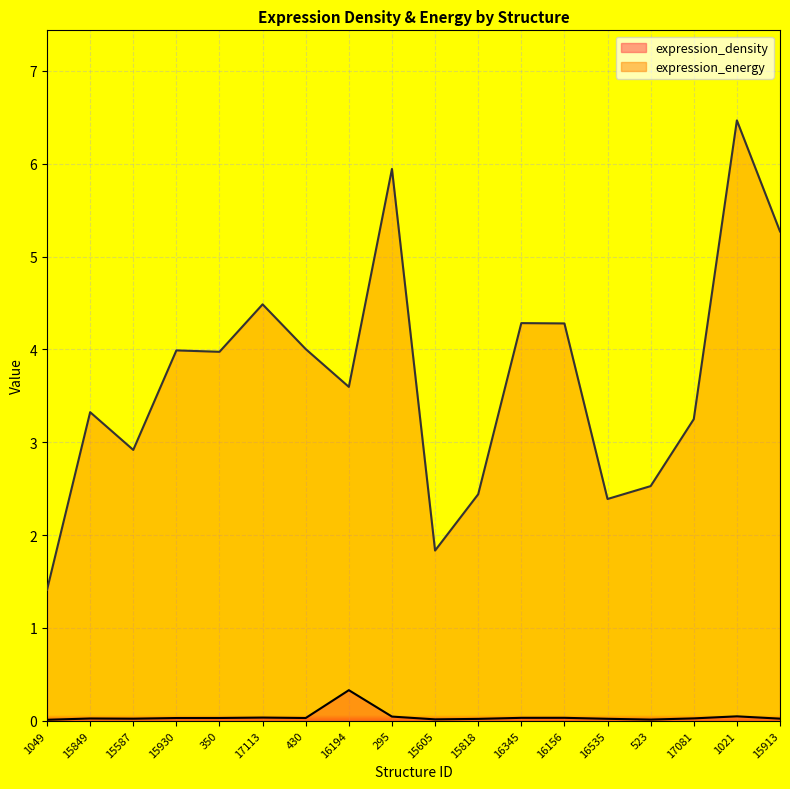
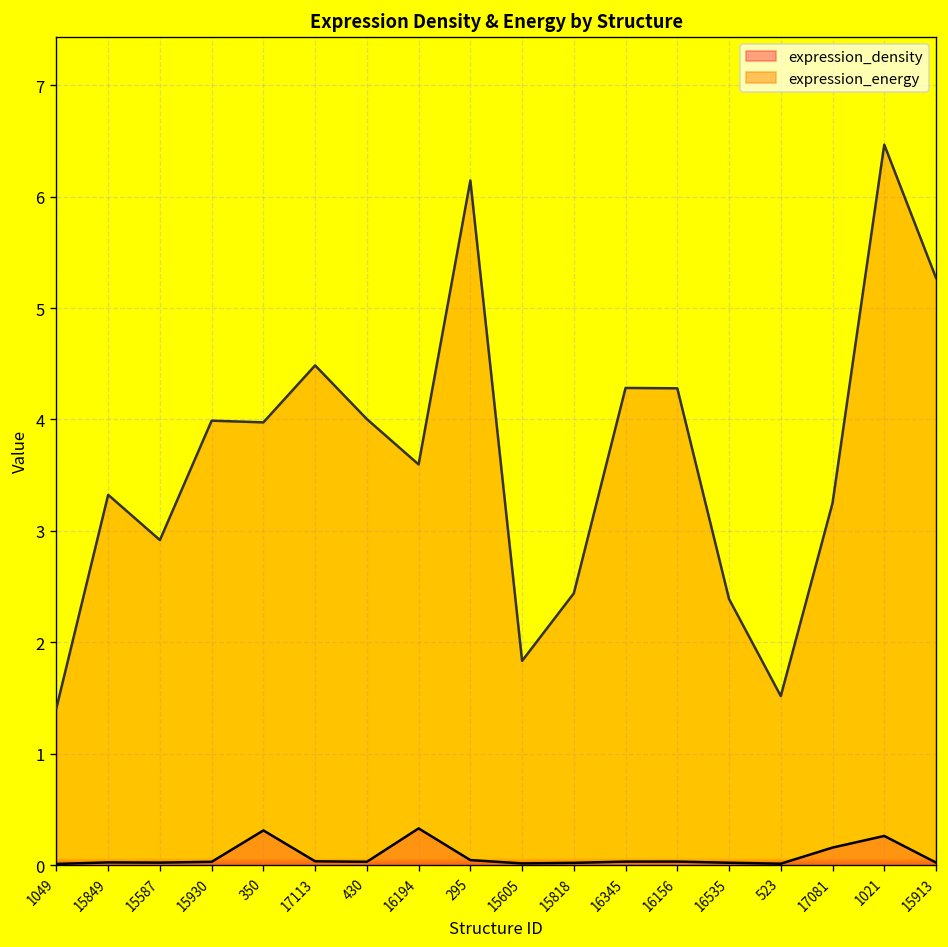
  {
    "expression_density": {
      "1049": 0.0,
      "15849": 0.0,
      "15587": 0.0,
      "15930": 0.0,
-     "350": 0.0,
+     "350": 0.3,
      "17113": 0.0,
      "430": 0.0,
      "16194": 0.3,
      "295": 0.0,
      "15605": 0.0,
      "15818": 0.0,
      "16345": 0.0,
      "16156": 0.0,
      "16535": 0.0,
      "523": 0.0,
-     "17081": 0.0,
-     "1021": 0.0,
+     "17081": 0.2,
+     "1021": 0.3,
      "15913": 0.0
    },
    "expression_energy": {
      "1049": 1.4,
      "15849": 3.3,
      "15587": 2.9,
      "15930": 4.0,
      "350": 4.0,
      "17113": 4.5,
      "430": 4.0,
      "16194": 3.6,
-     "295": 5.9,
+     "295": 6.1,
      "15605": 1.8,
      "15818": 2.4,
      "16345": 4.3,
      "16156": 4.3,
      "16535": 2.4,
-     "523": 2.5,
+     "523": 1.5,
      "17081": 3.2,
      "1021": 6.5,
      "15913": 5.3
    }
  }
